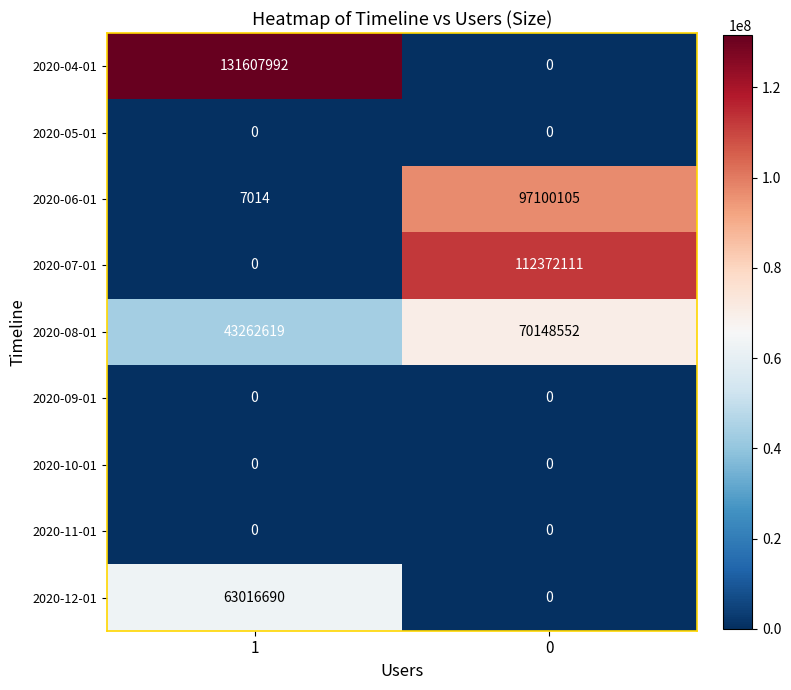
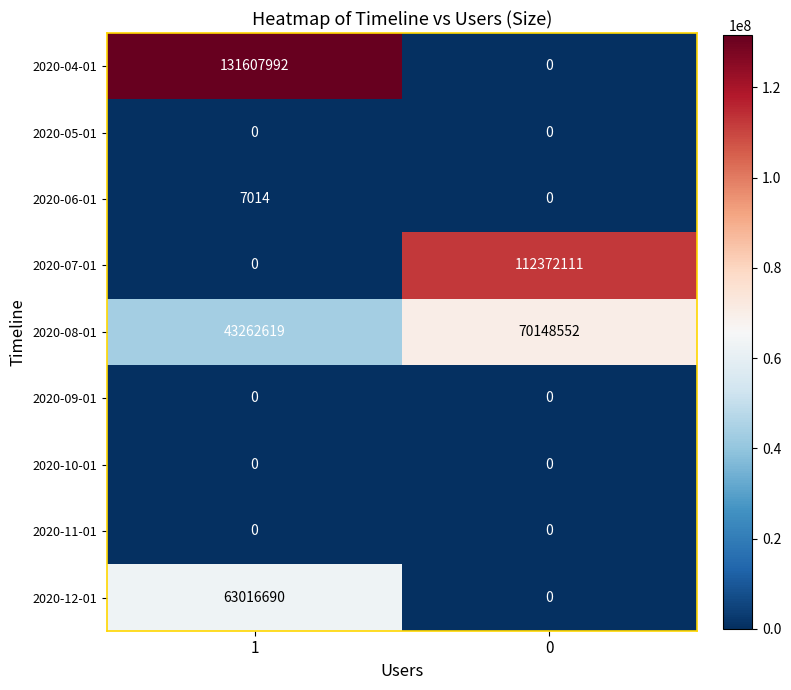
  {
    "2020-04-01": {
      "1": 131607992,
      "0": 0
    },
    "2020-05-01": {
      "1": 0,
      "0": 0
    },
    "2020-06-01": {
      "1": 7014,
-     "0": 97100105
+     "0": 0
    },
    "2020-07-01": {
      "1": 0,
      "0": 112372111
    },
    "2020-08-01": {
      "1": 43262619,
      "0": 70148552
    },
    "2020-09-01": {
      "1": 0,
      "0": 0
    },
    "2020-10-01": {
      "1": 0,
      "0": 0
    },
    "2020-11-01": {
      "1": 0,
      "0": 0
    },
    "2020-12-01": {
      "1": 63016690,
      "0": 0
    }
  }
